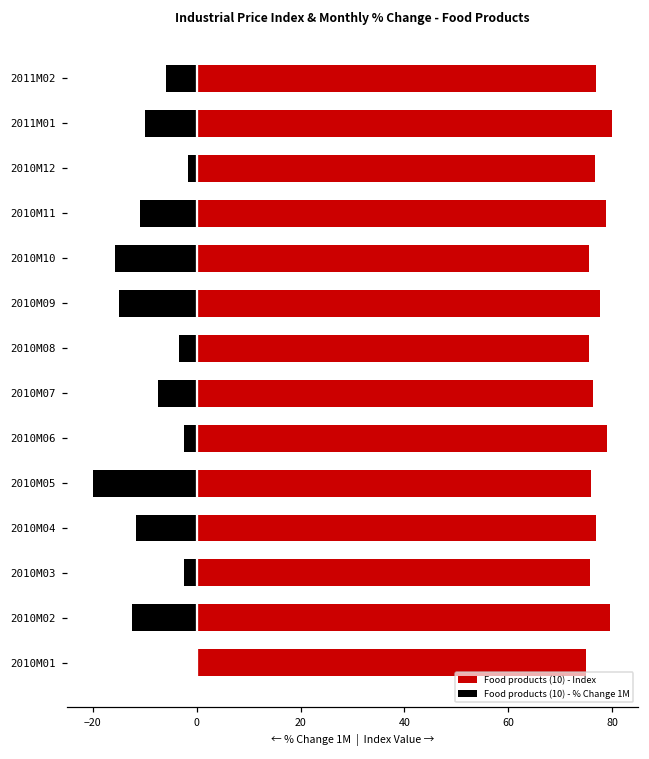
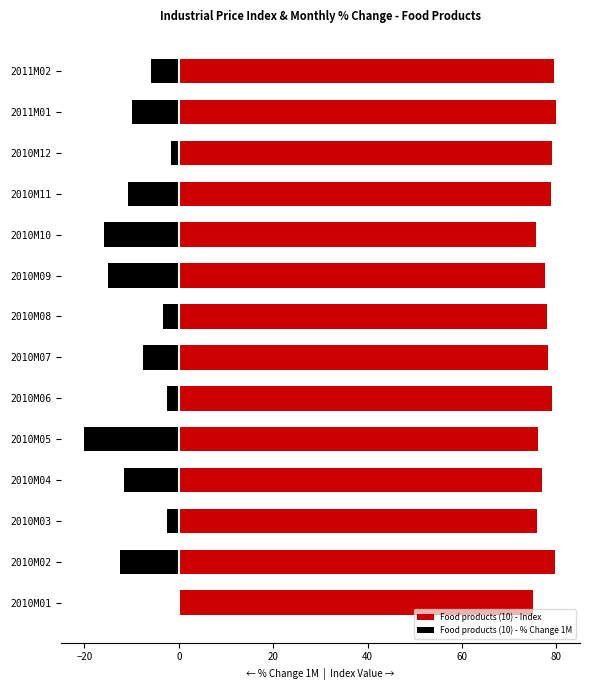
  {
    "Food products (10) - Index": {
-     "2011M02": 77,
+     "2011M02": 79,
      "2011M01": 80,
-     "2010M12": 77,
+     "2010M12": 79,
      "2010M11": 79,
      "2010M10": 76,
      "2010M09": 78,
-     "2010M08": 75,
-     "2010M07": 76,
+     "2010M08": 78,
+     "2010M07": 78,
      "2010M06": 79,
      "2010M05": 76,
      "2010M04": 77,
      "2010M03": 76,
      "2010M02": 80,
      "2010M01": 75
    },
    "Food products (10) - % Change 1M": {
      "2011M02": -6,
      "2011M01": -10,
      "2010M12": -2,
      "2010M11": -11,
      "2010M10": -16,
      "2010M09": -15,
      "2010M08": -3,
      "2010M07": -8,
      "2010M06": -3,
      "2010M05": -20,
      "2010M04": -12,
      "2010M03": -3,
      "2010M02": -13,
      "2010M01": 0
    }
  }
